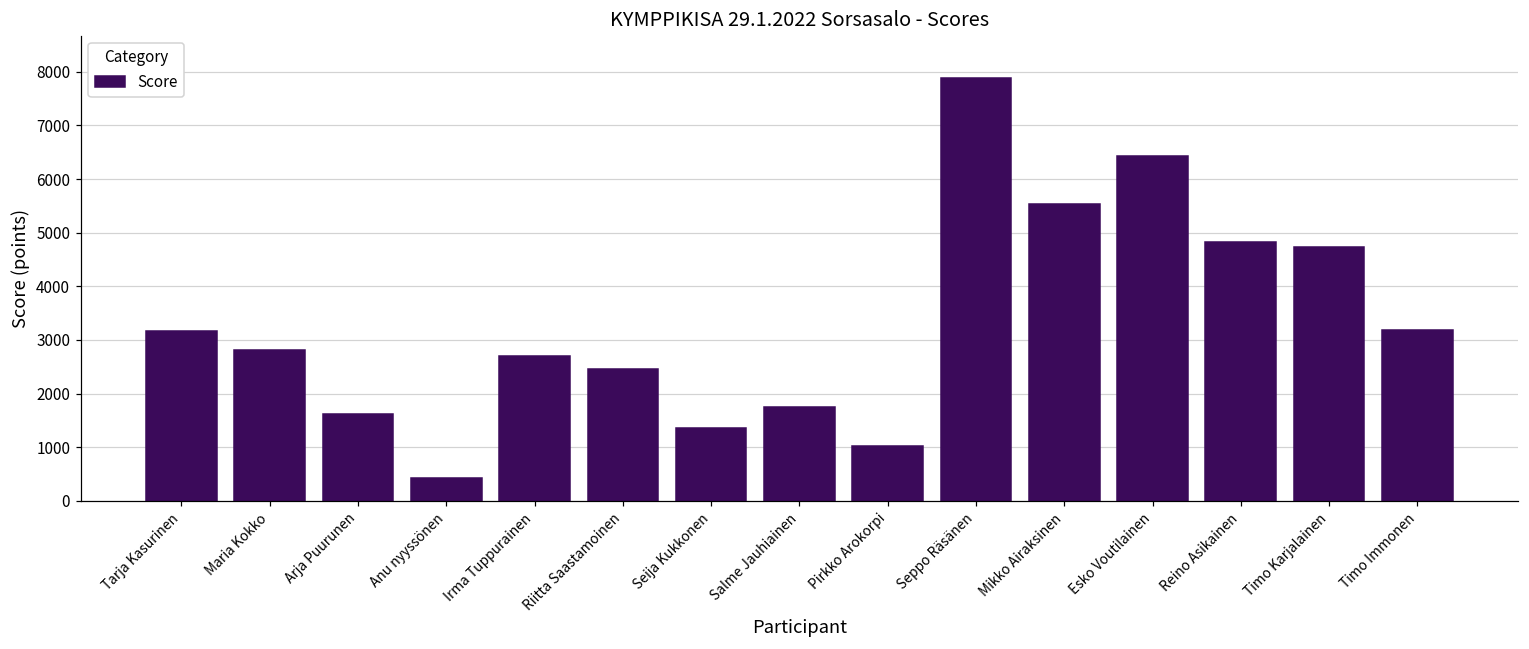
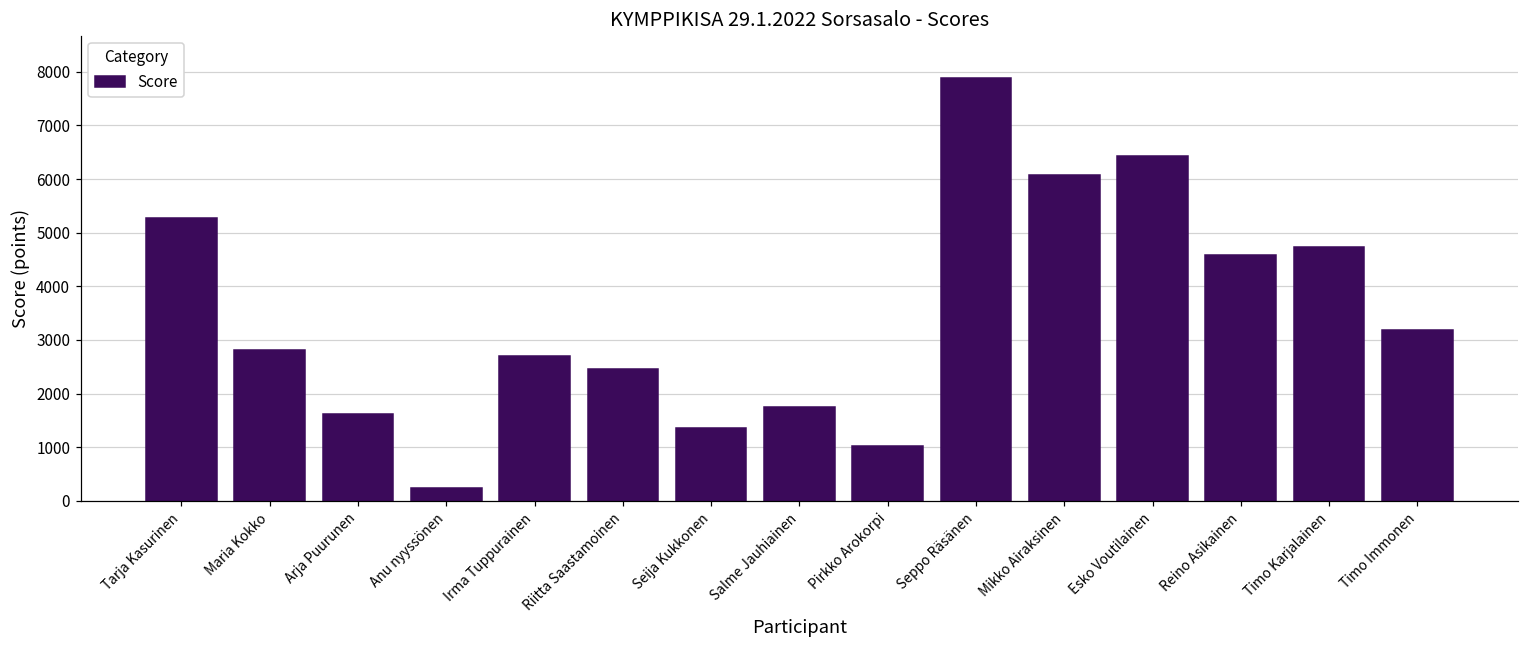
  {
-   "Tarja Kasurinen": 3200,
+   "Tarja Kasurinen": 5300,
    "Maria Kokko": 2800,
    "Arja Puurunen": 1600,
-   "Anu nyyssönen": 400,
+   "Anu nyyssönen": 200,
    "Irma Tuppurainen": 2700,
    "Riitta Saastamoinen": 2500,
    "Seija Kukkonen": 1400,
    "Salme Jauhiainen": 1700,
    "Pirkko Arokorpi": 1000,
    "Seppo Räsänen": 7900,
-   "Mikko Airaksinen": 5500,
+   "Mikko Airaksinen": 6100,
    "Esko Voutilainen": 6400,
-   "Reino Asikainen": 4800,
+   "Reino Asikainen": 4600,
    "Timo Karjalainen": 4700,
    "Timo Immonen": 3200
  }
